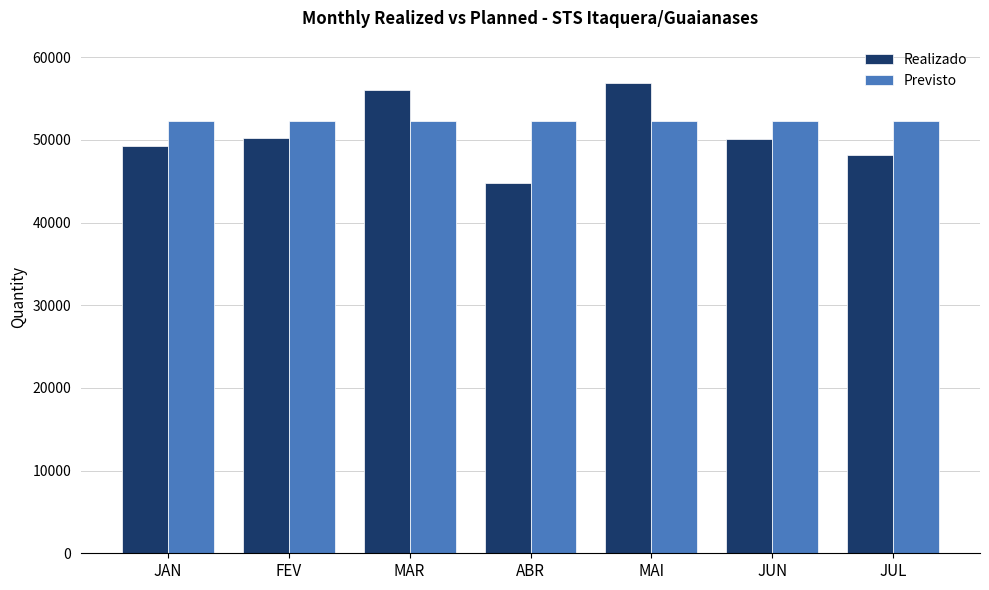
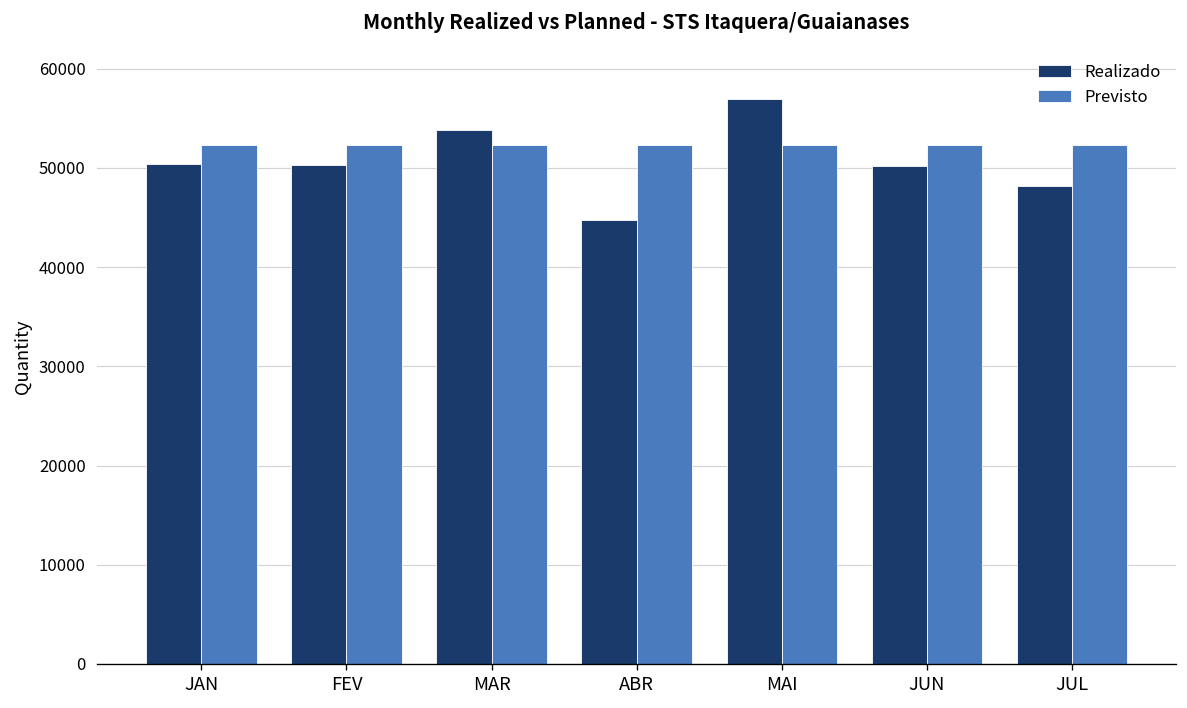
  {
    "Realizado": {
-     "JAN": 49000,
+     "JAN": 50000,
      "FEV": 50000,
-     "MAR": 56000,
+     "MAR": 54000,
      "ABR": 45000,
      "MAI": 57000,
      "JUN": 50000,
      "JUL": 48000
    },
    "Previsto": {
      "JAN": 52000,
      "FEV": 52000,
      "MAR": 52000,
      "ABR": 52000,
      "MAI": 52000,
      "JUN": 52000,
      "JUL": 52000
    }
  }
